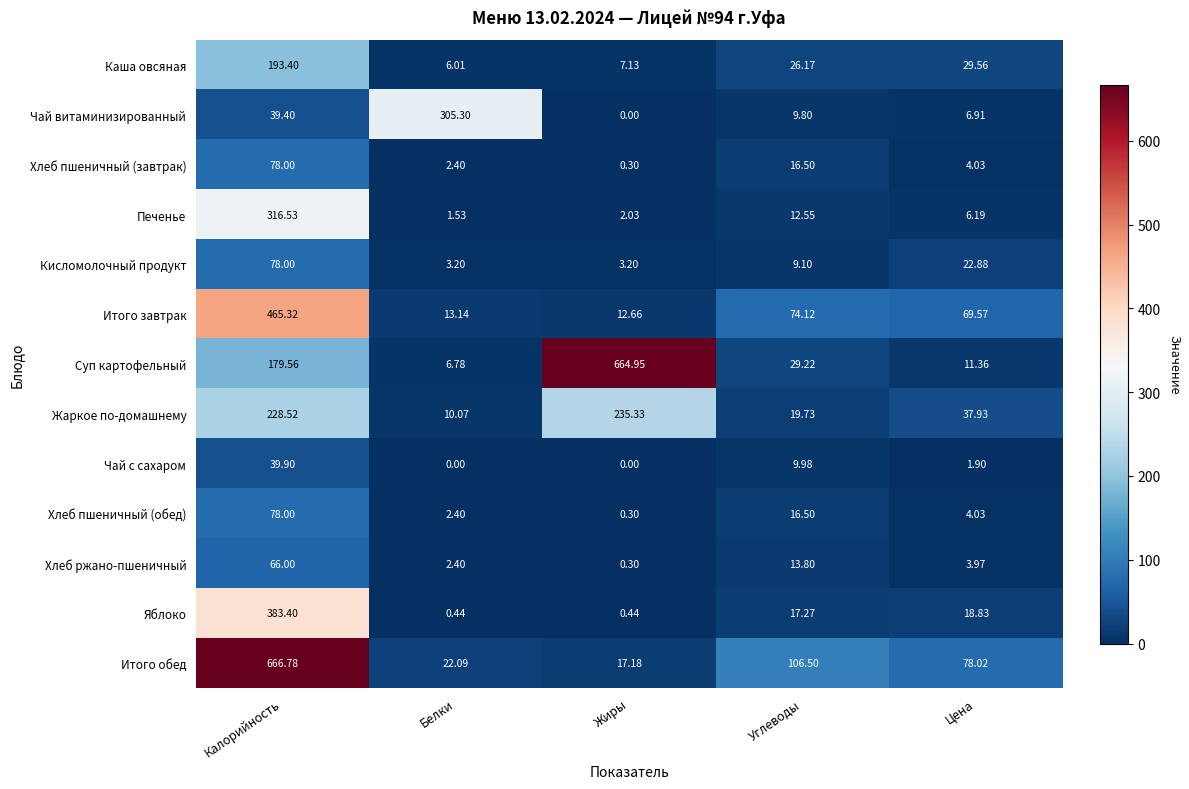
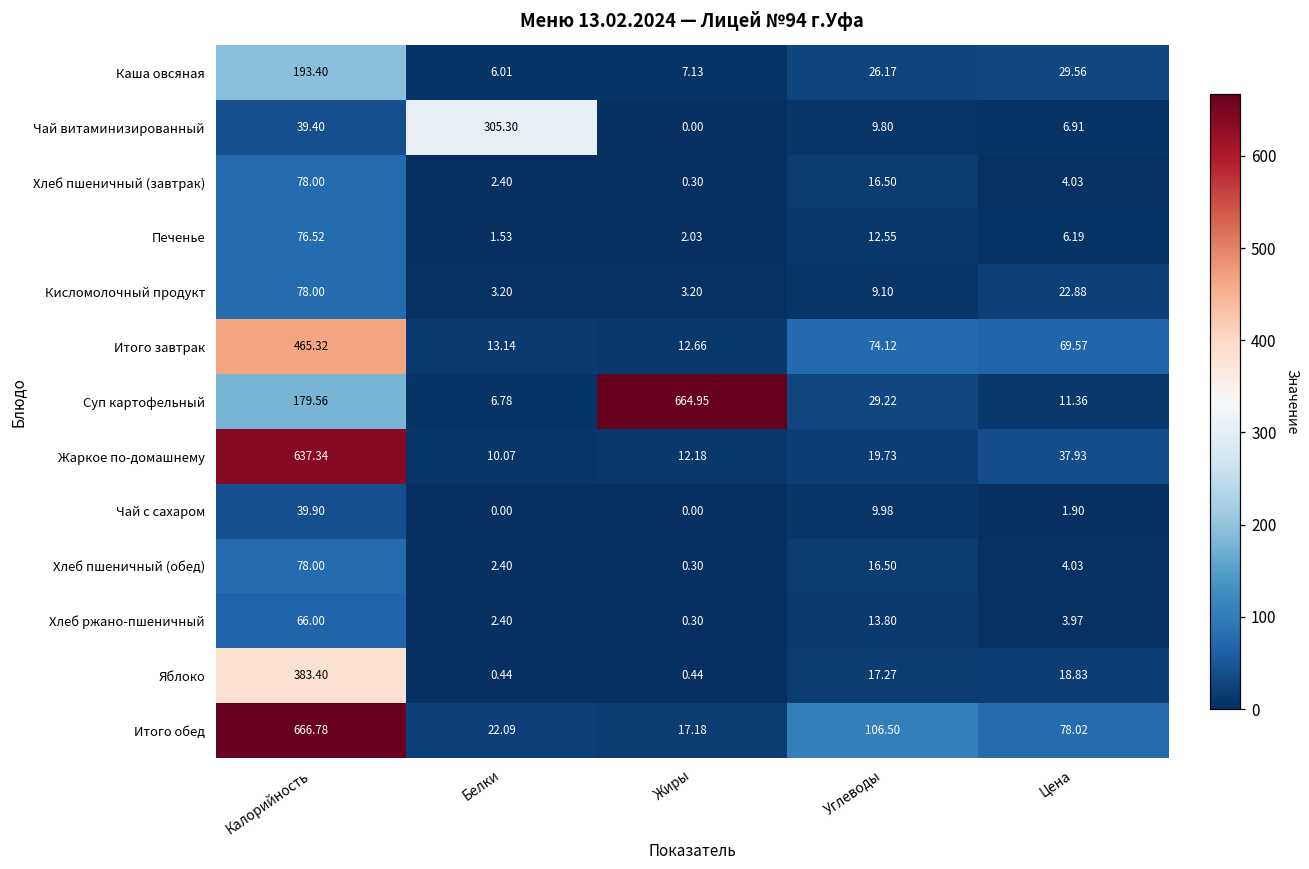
  {
    "Каша овсяная": {
      "Калорийность": 193.40,
      "Белки": 6.01,
      "Жиры": 7.13,
      "Углеводы": 26.17,
      "Цена": 29.56
    },
    "Чай витаминизированный": {
      "Калорийность": 39.40,
      "Белки": 305.30,
      "Жиры": 0.00,
      "Углеводы": 9.80,
      "Цена": 6.91
    },
    "Хлеб пшеничный (завтрак)": {
      "Калорийность": 78.00,
      "Белки": 2.40,
      "Жиры": 0.30,
      "Углеводы": 16.50,
      "Цена": 4.03
    },
    "Печенье": {
-     "Калорийность": 316.53,
+     "Калорийность": 76.52,
      "Белки": 1.53,
      "Жиры": 2.03,
      "Углеводы": 12.55,
      "Цена": 6.19
    },
    "Кисломолочный продукт": {
      "Калорийность": 78.00,
      "Белки": 3.20,
      "Жиры": 3.20,
      "Углеводы": 9.10,
      "Цена": 22.88
    },
    "Итого завтрак": {
      "Калорийность": 465.32,
      "Белки": 13.14,
      "Жиры": 12.66,
      "Углеводы": 74.12,
      "Цена": 69.57
    },
    "Суп картофельный": {
      "Калорийность": 179.56,
      "Белки": 6.78,
      "Жиры": 664.95,
      "Углеводы": 29.22,
      "Цена": 11.36
    },
    "Жаркое по-домашнему": {
-     "Калорийность": 228.52,
+     "Калорийность": 637.34,
      "Белки": 10.07,
-     "Жиры": 235.33,
+     "Жиры": 12.18,
      "Углеводы": 19.73,
      "Цена": 37.93
    },
    "Чай с сахаром": {
      "Калорийность": 39.90,
      "Белки": 0.00,
      "Жиры": 0.00,
      "Углеводы": 9.98,
      "Цена": 1.90
    },
    "Хлеб пшеничный (обед)": {
      "Калорийность": 78.00,
      "Белки": 2.40,
      "Жиры": 0.30,
      "Углеводы": 16.50,
      "Цена": 4.03
    },
    "Хлеб ржано-пшеничный": {
      "Калорийность": 66.00,
      "Белки": 2.40,
      "Жиры": 0.30,
      "Углеводы": 13.80,
      "Цена": 3.97
    },
    "Яблоко": {
      "Калорийность": 383.40,
      "Белки": 0.44,
      "Жиры": 0.44,
      "Углеводы": 17.27,
      "Цена": 18.83
    },
    "Итого обед": {
      "Калорийность": 666.78,
      "Белки": 22.09,
      "Жиры": 17.18,
      "Углеводы": 106.50,
      "Цена": 78.02
    }
  }
